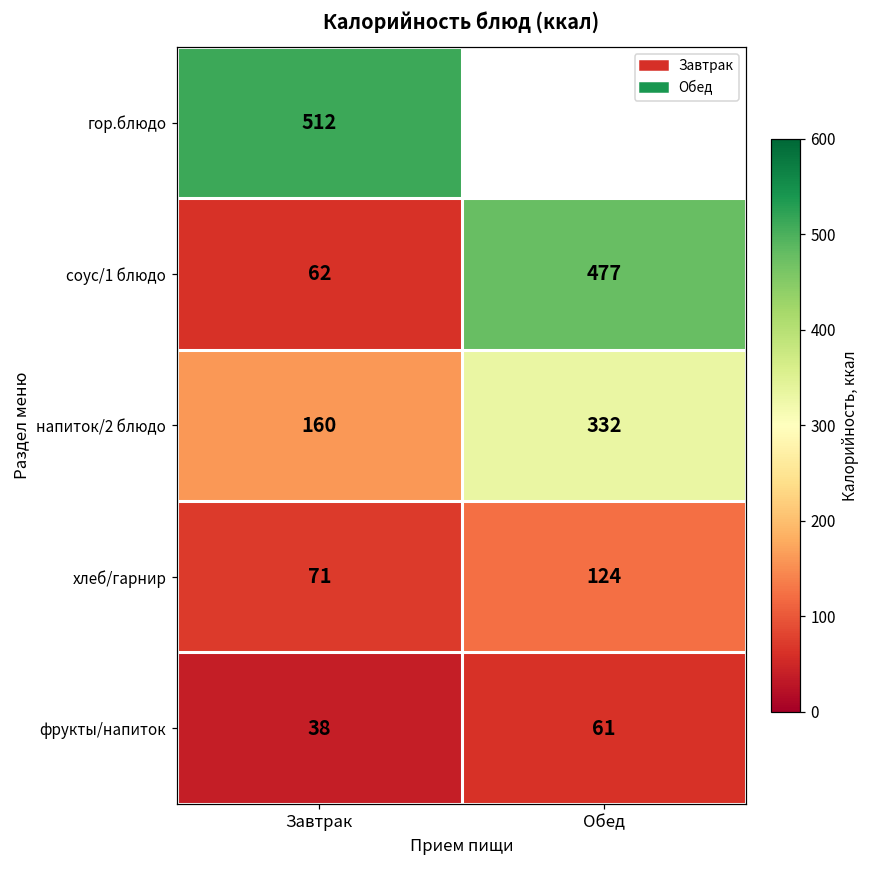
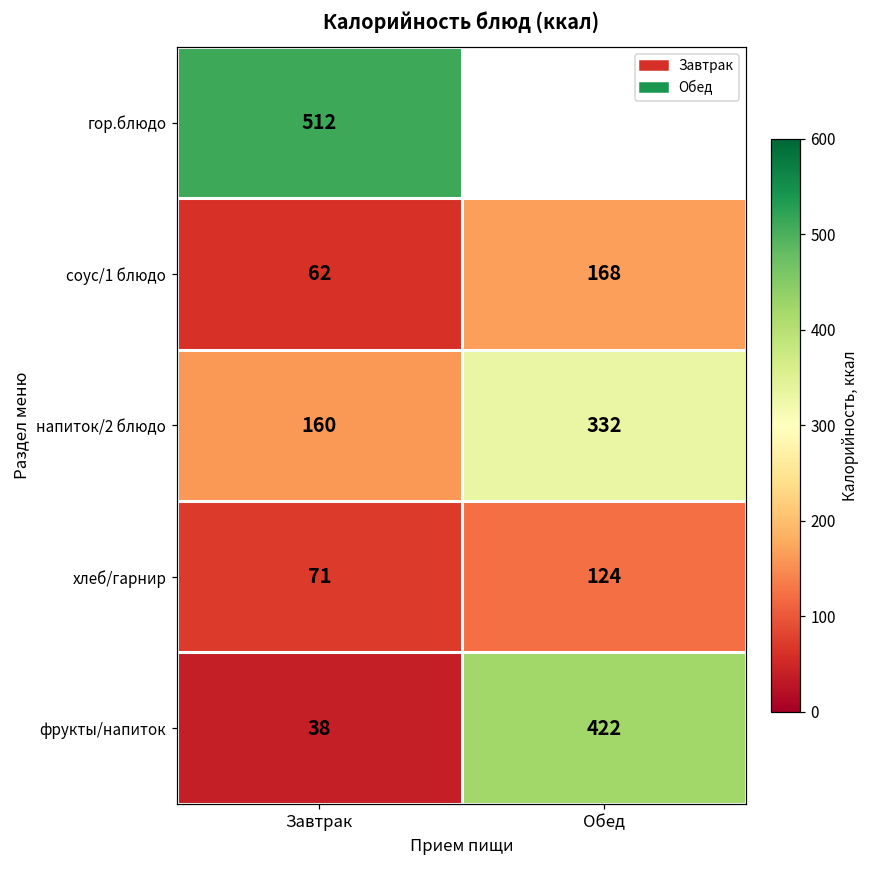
  {
    "гор.блюдо": {
      "Завтрак": 512
    },
    "соус/1 блюдо": {
      "Завтрак": 62,
-     "Обед": 477
+     "Обед": 168
    },
    "напиток/2 блюдо": {
      "Завтрак": 160,
      "Обед": 332
    },
    "хлеб/гарнир": {
      "Завтрак": 71,
      "Обед": 124
    },
    "фрукты/напиток": {
      "Завтрак": 38,
-     "Обед": 61
+     "Обед": 422
    }
  }
